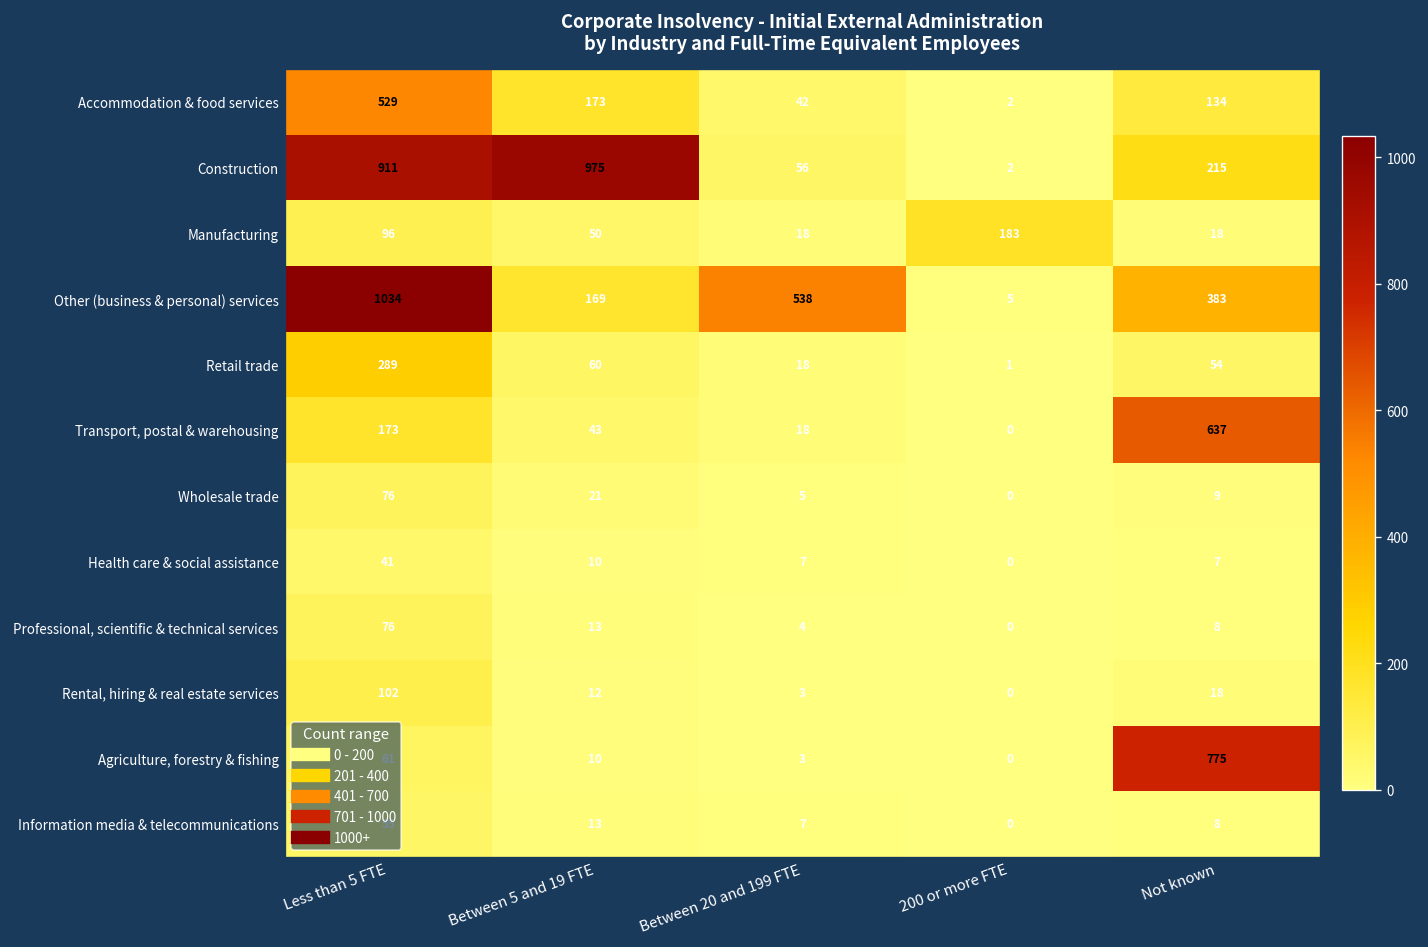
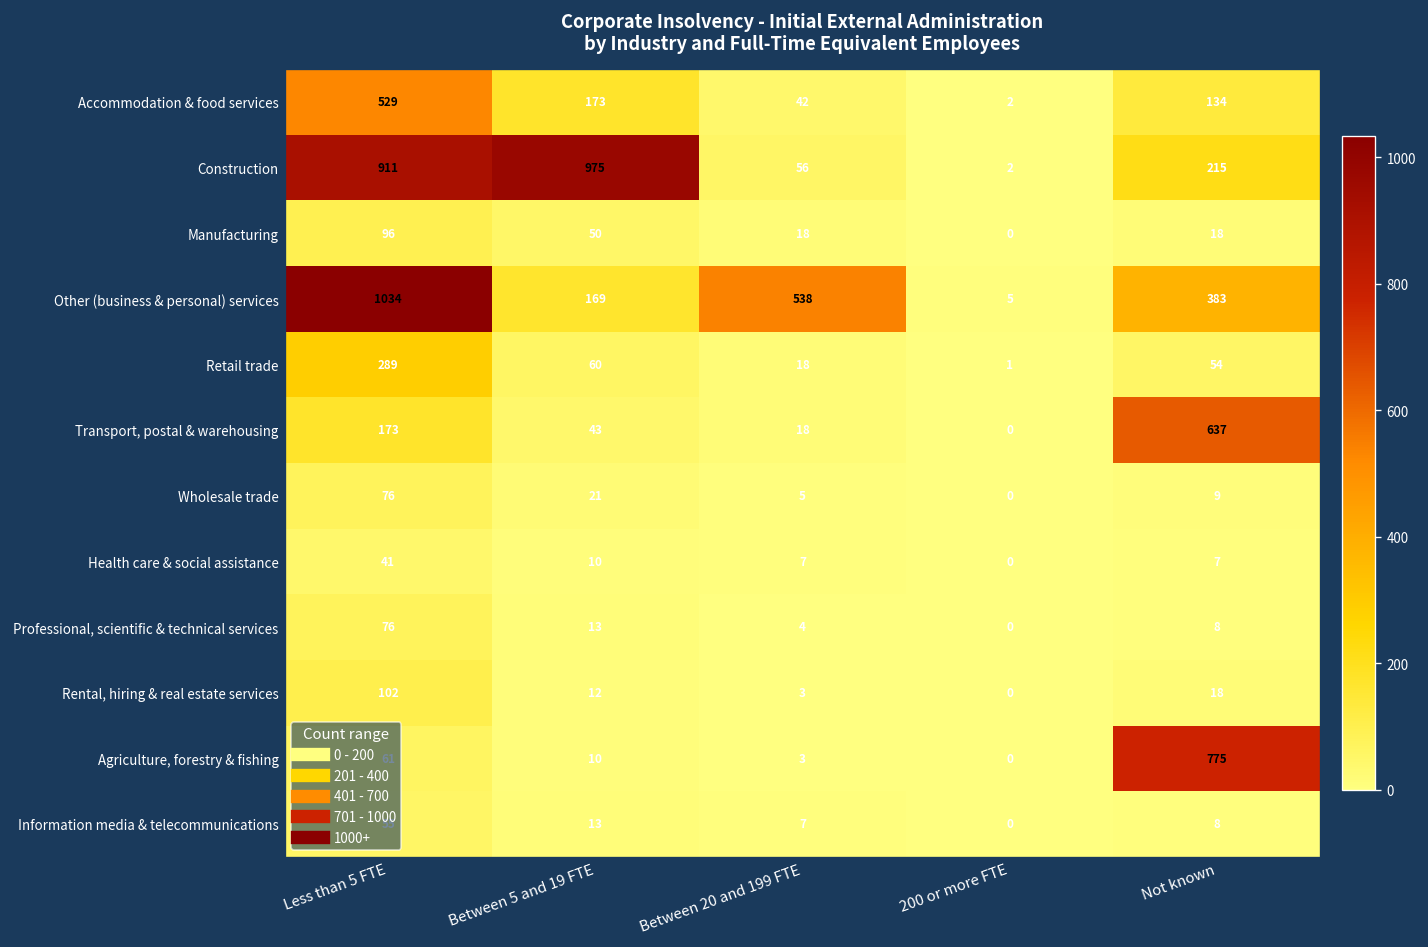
  {
    "Accommodation & food services": {
      "Less than 5 FTE": 529,
      "Between 5 and 19 FTE": 173,
      "Between 20 and 199 FTE": 42,
      "200 or more FTE": 2,
      "Not known": 134
    },
    "Construction": {
      "Less than 5 FTE": 911,
      "Between 5 and 19 FTE": 975,
      "Between 20 and 199 FTE": 56,
      "200 or more FTE": 2,
      "Not known": 215
    },
    "Manufacturing": {
      "Less than 5 FTE": 96,
      "Between 5 and 19 FTE": 50,
      "Between 20 and 199 FTE": 18,
-     "200 or more FTE": 183,
+     "200 or more FTE": 0,
      "Not known": 18
    },
    "Other (business & personal) services": {
      "Less than 5 FTE": 1034,
      "Between 5 and 19 FTE": 169,
      "Between 20 and 199 FTE": 538,
      "200 or more FTE": 5,
      "Not known": 383
    },
    "Retail trade": {
      "Less than 5 FTE": 289,
      "Between 5 and 19 FTE": 60,
      "Between 20 and 199 FTE": 18,
      "200 or more FTE": 1,
      "Not known": 54
    },
    "Transport, postal & warehousing": {
      "Less than 5 FTE": 173,
      "Between 5 and 19 FTE": 43,
      "Between 20 and 199 FTE": 18,
      "200 or more FTE": 0,
      "Not known": 637
    },
    "Wholesale trade": {
      "Less than 5 FTE": 76,
      "Between 5 and 19 FTE": 21,
      "Between 20 and 199 FTE": 5,
      "200 or more FTE": 0,
      "Not known": 9
    },
    "Health care & social assistance": {
      "Less than 5 FTE": 41,
      "Between 5 and 19 FTE": 10,
      "Between 20 and 199 FTE": 7,
      "200 or more FTE": 0,
      "Not known": 7
    },
    "Professional, scientific & technical services": {
      "Less than 5 FTE": 76,
      "Between 5 and 19 FTE": 13,
      "Between 20 and 199 FTE": 4,
      "200 or more FTE": 0,
      "Not known": 8
    },
    "Rental, hiring & real estate services": {
      "Less than 5 FTE": 102,
      "Between 5 and 19 FTE": 12,
      "Between 20 and 199 FTE": 3,
      "200 or more FTE": 0,
      "Not known": 18
    },
    "Agriculture, forestry & fishing": {
      "Between 5 and 19 FTE": 10,
      "Between 20 and 199 FTE": 3,
      "200 or more FTE": 0,
      "Not known": 775
    },
    "Information media & telecommunications": {
      "Between 5 and 19 FTE": 13,
      "Between 20 and 199 FTE": 7,
      "200 or more FTE": 0,
      "Not known": 8
    }
  }
